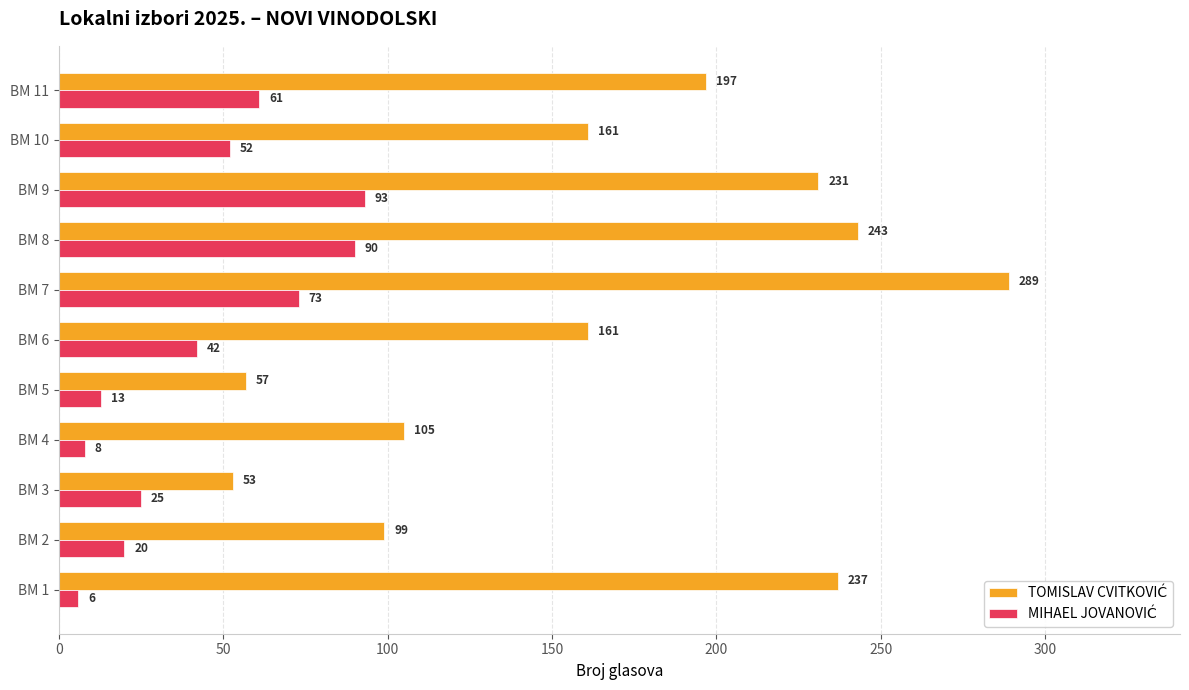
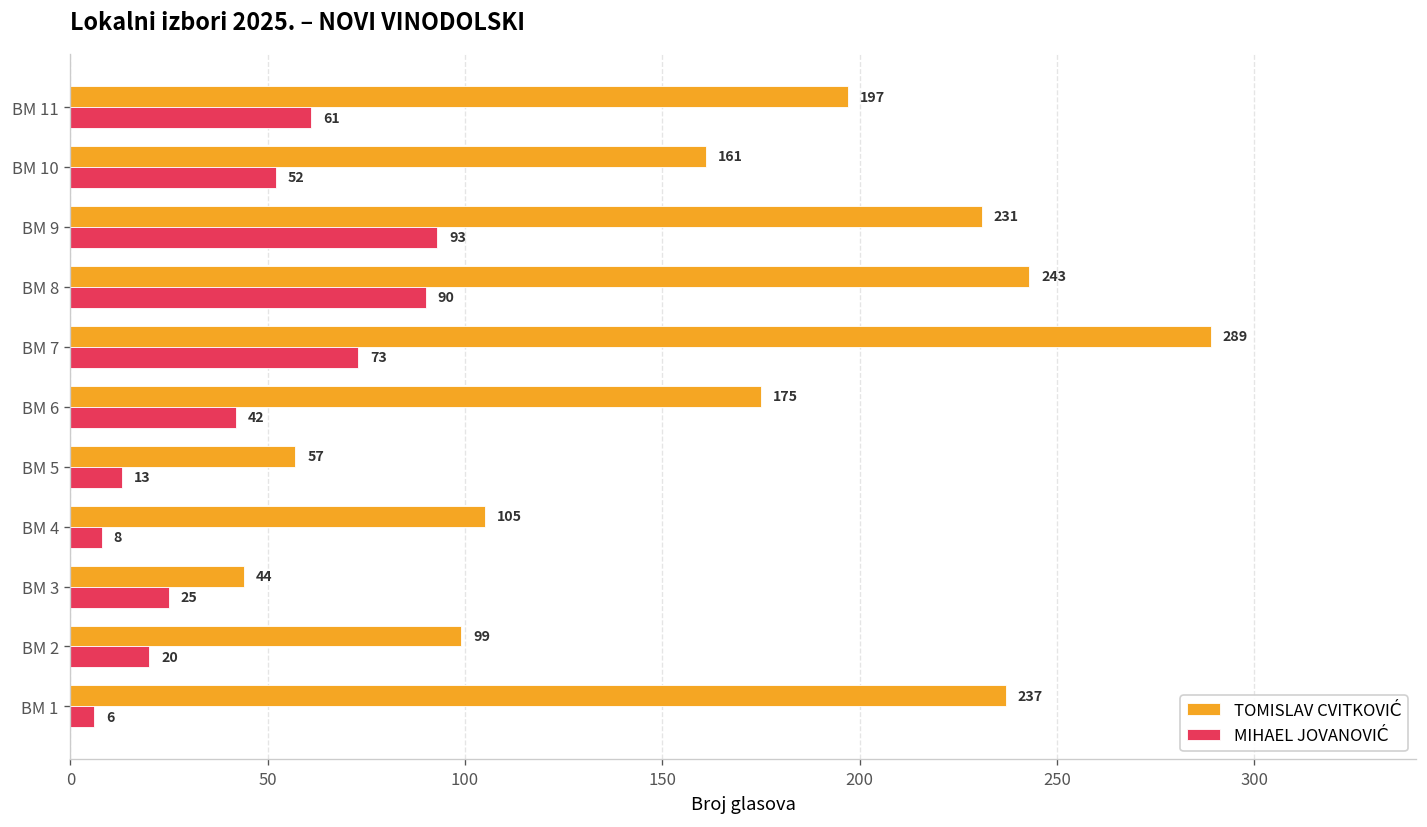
  {
    "TOMISLAV CVITKOVIĆ": {
      "BM 11": 197,
      "BM 10": 161,
      "BM 9": 231,
      "BM 8": 243,
      "BM 7": 289,
-     "BM 6": 161,
+     "BM 6": 175,
      "BM 5": 57,
      "BM 4": 105,
-     "BM 3": 53,
+     "BM 3": 44,
      "BM 2": 99,
      "BM 1": 237
    },
    "MIHAEL JOVANOVIĆ": {
      "BM 11": 61,
      "BM 10": 52,
      "BM 9": 93,
      "BM 8": 90,
      "BM 7": 73,
      "BM 6": 42,
      "BM 5": 13,
      "BM 4": 8,
      "BM 3": 25,
      "BM 2": 20,
      "BM 1": 6
    }
  }
